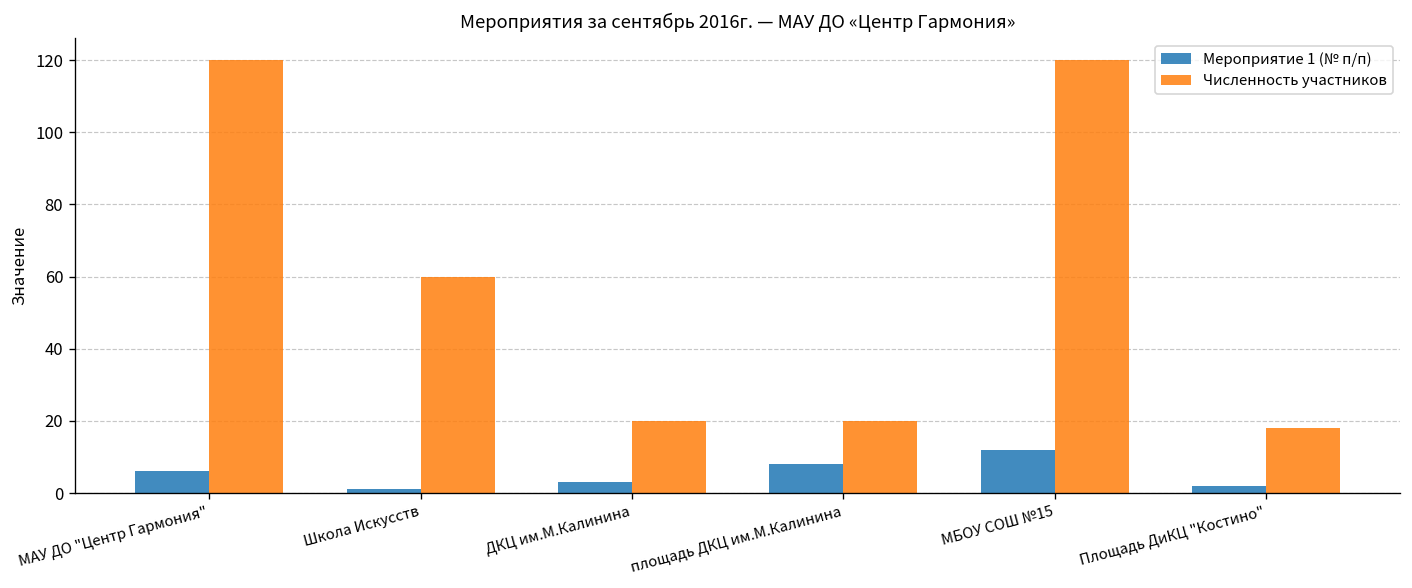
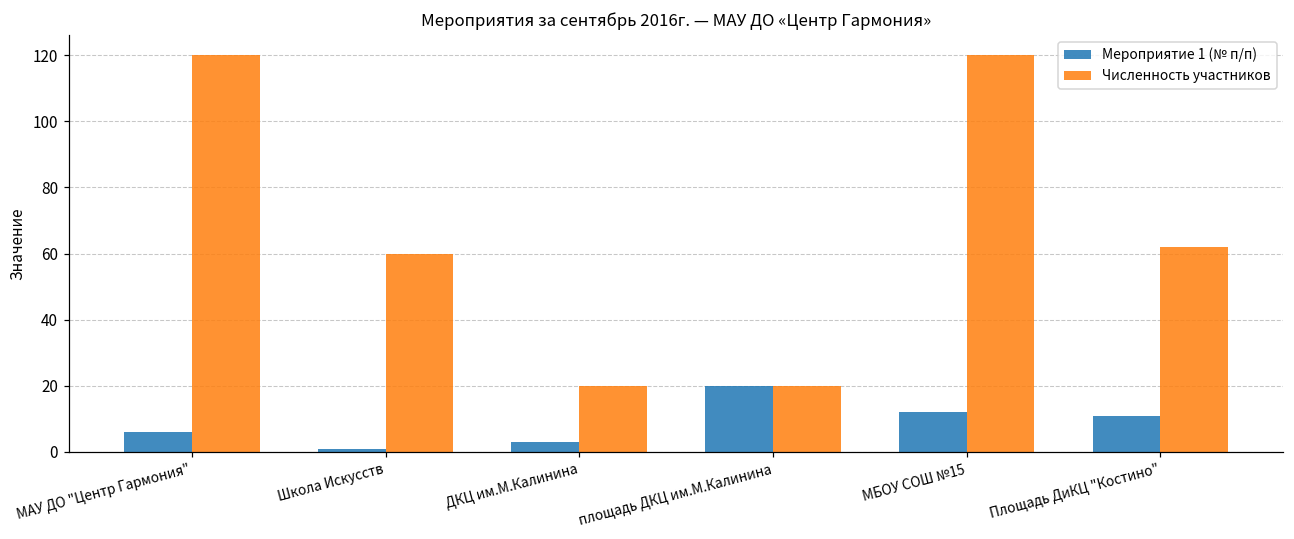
  {
    "Мероприятие 1 (№ п/п)": {
      "МАУ ДО \"Центр Гармония\"": 6,
      "Школа Искусств": 1,
      "ДКЦ им.М.Калинина": 3,
-     "площадь ДКЦ им.М.Калинина": 8,
+     "площадь ДКЦ им.М.Калинина": 20,
      "МБОУ СОШ №15": 12,
-     "Площадь ДиКЦ \"Костино\"": 2
+     "Площадь ДиКЦ \"Костино\"": 11
    },
    "Численность участников": {
      "МАУ ДО \"Центр Гармония\"": 120,
      "Школа Искусств": 60,
      "ДКЦ им.М.Калинина": 20,
      "площадь ДКЦ им.М.Калинина": 20,
      "МБОУ СОШ №15": 120,
-     "Площадь ДиКЦ \"Костино\"": 18
+     "Площадь ДиКЦ \"Костино\"": 62
    }
  }
